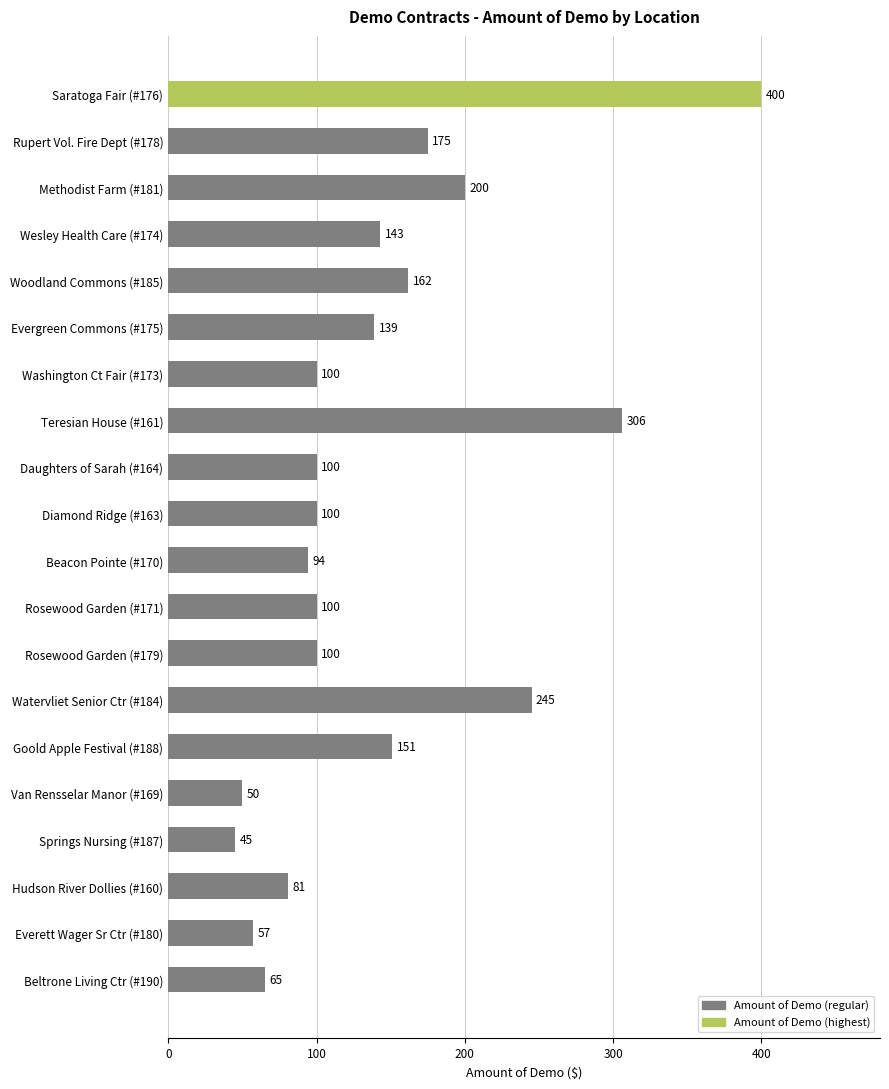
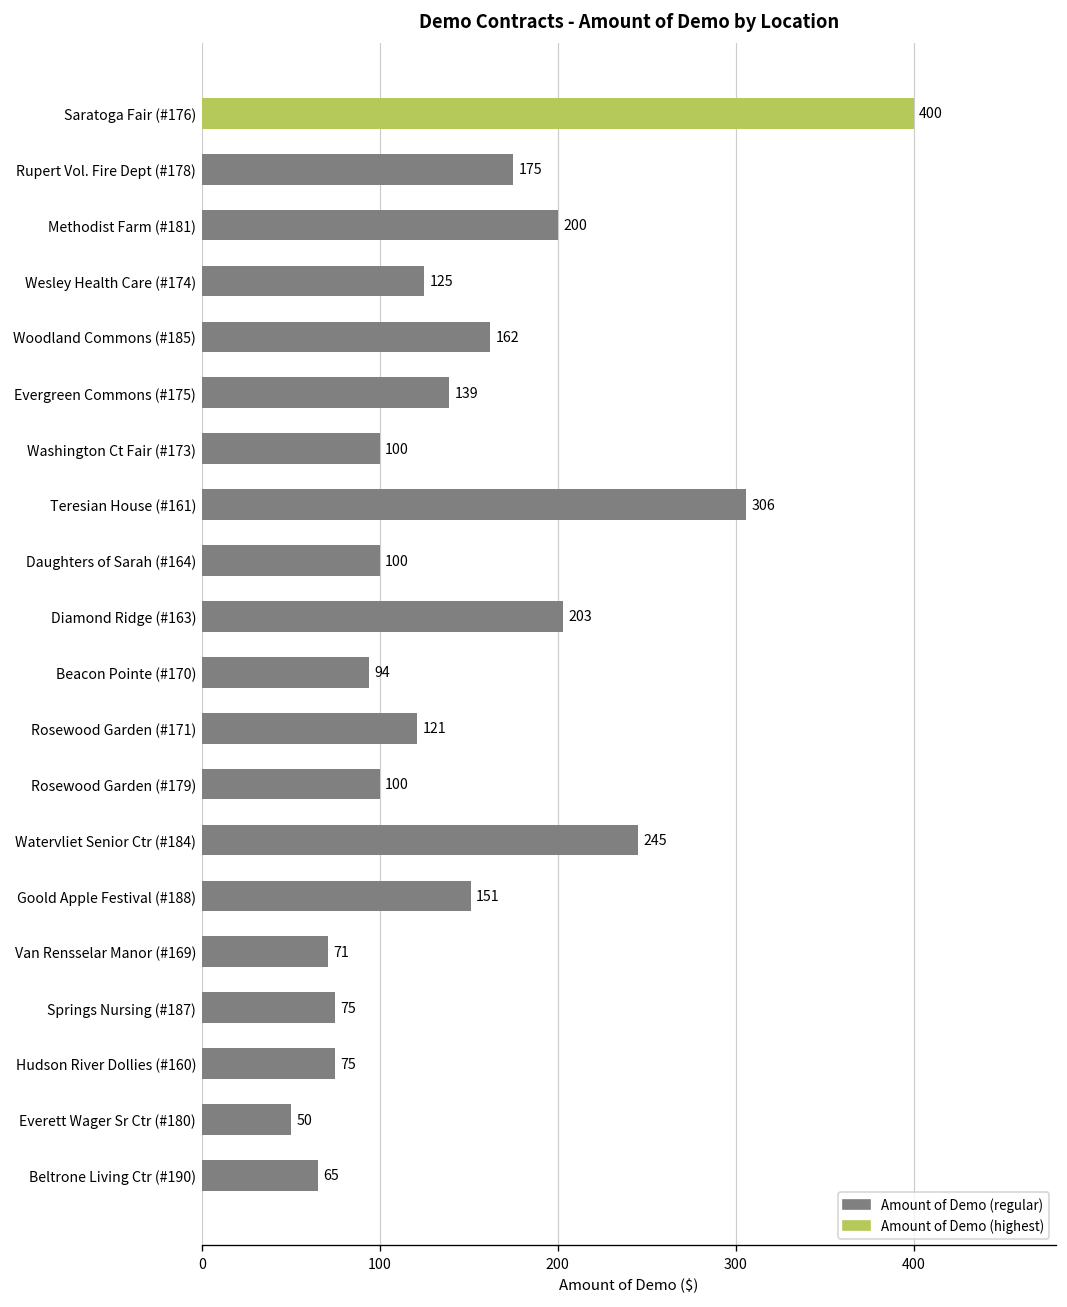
  {
    "Saratoga Fair (#176)": 400,
    "Rupert Vol. Fire Dept (#178)": 175,
    "Methodist Farm (#181)": 200,
-   "Wesley Health Care (#174)": 143,
+   "Wesley Health Care (#174)": 125,
    "Woodland Commons (#185)": 162,
    "Evergreen Commons (#175)": 139,
    "Washington Ct Fair (#173)": 100,
    "Teresian House (#161)": 306,
    "Daughters of Sarah (#164)": 100,
-   "Diamond Ridge (#163)": 100,
+   "Diamond Ridge (#163)": 203,
    "Beacon Pointe (#170)": 94,
-   "Rosewood Garden (#171)": 100,
+   "Rosewood Garden (#171)": 121,
    "Rosewood Garden (#179)": 100,
    "Watervliet Senior Ctr (#184)": 245,
    "Goold Apple Festival (#188)": 151,
-   "Van Rensselar Manor (#169)": 50,
-   "Springs Nursing (#187)": 45,
-   "Hudson River Dollies (#160)": 81,
-   "Everett Wager Sr Ctr (#180)": 57,
+   "Van Rensselar Manor (#169)": 71,
+   "Springs Nursing (#187)": 75,
+   "Hudson River Dollies (#160)": 75,
+   "Everett Wager Sr Ctr (#180)": 50,
    "Beltrone Living Ctr (#190)": 65
  }
